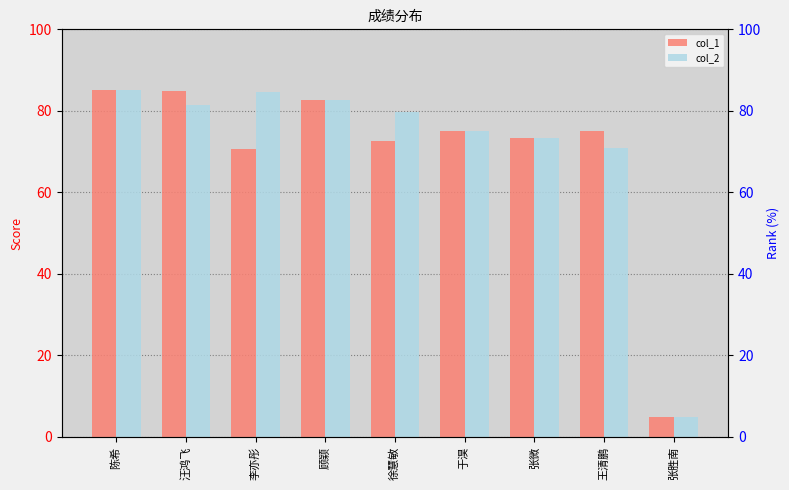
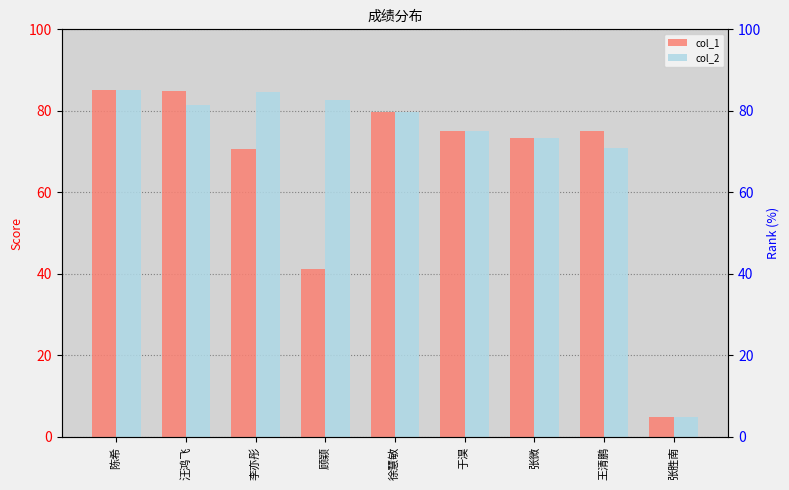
  {
    "col_1": {
      "陈希": 85,
      "汪鸿飞": 85,
      "李亦彤": 71,
-     "顾颖": 83,
-     "徐慧敏": 73,
+     "顾颖": 41,
+     "徐慧敏": 80,
      "于淏": 75,
      "张微": 73,
      "王清鹏": 75,
      "张胜南": 5
    },
    "col_2": {
      "陈希": 85,
      "汪鸿飞": 82,
      "李亦彤": 85,
      "顾颖": 83,
      "徐慧敏": 80,
      "于淏": 75,
      "张微": 73,
      "王清鹏": 71,
      "张胜南": 5
    }
  }
